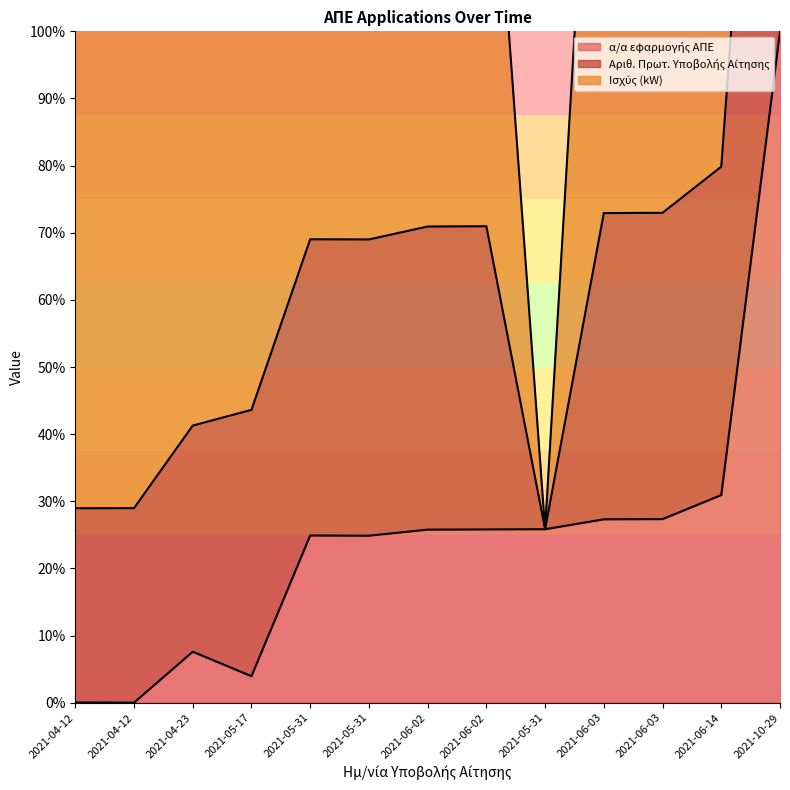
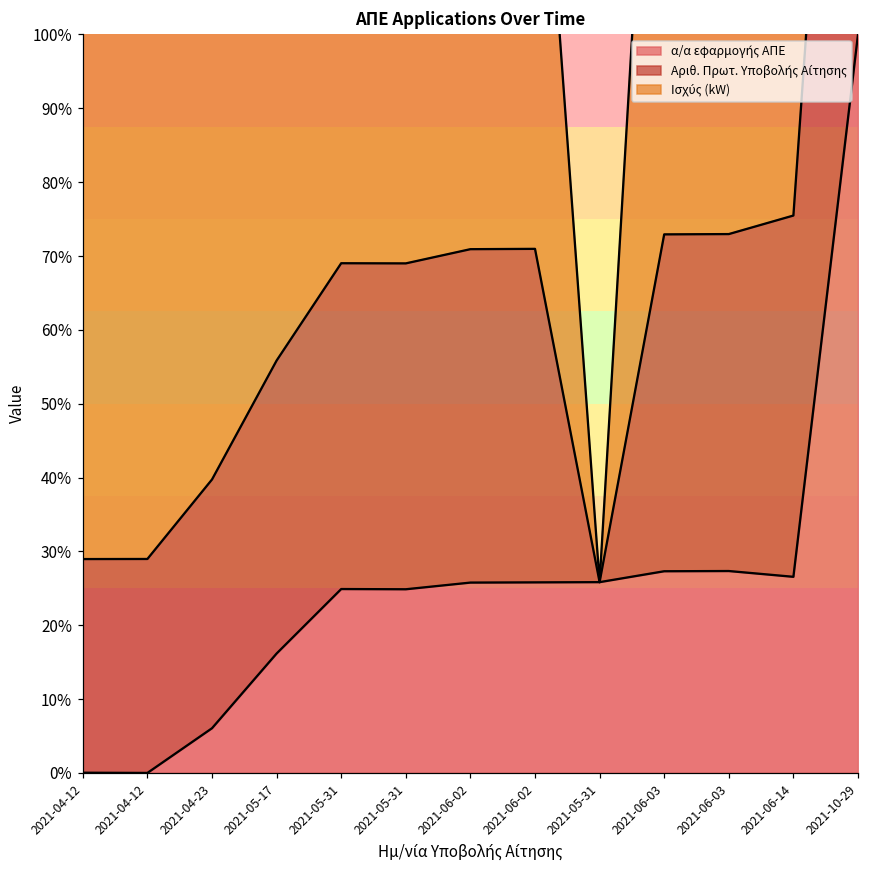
  {
    "α/α εφαρμογής ΑΠΕ": {
-     "2021-04-23": "8%",
-     "2021-05-17": "4%",
-     "2021-06-14": "31%",
+     "2021-04-23": "6%",
+     "2021-05-17": "16%",
+     "2021-06-14": "27%",
      "2021-10-29": "100%"
    },
    "Αριθ. Πρωτ. Υποβολής Αίτησης": {
      "2021-04-23": "34%",
      "2021-05-17": "40%",
      "2021-06-14": "49%"
    }
  }
